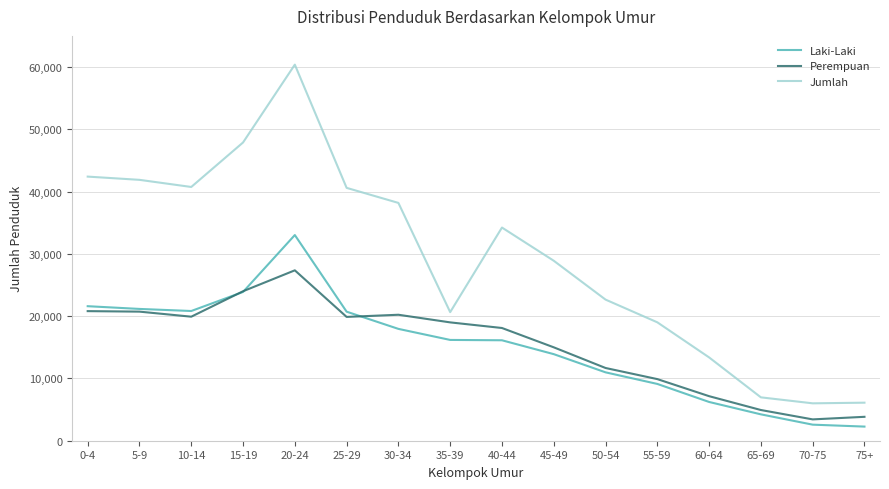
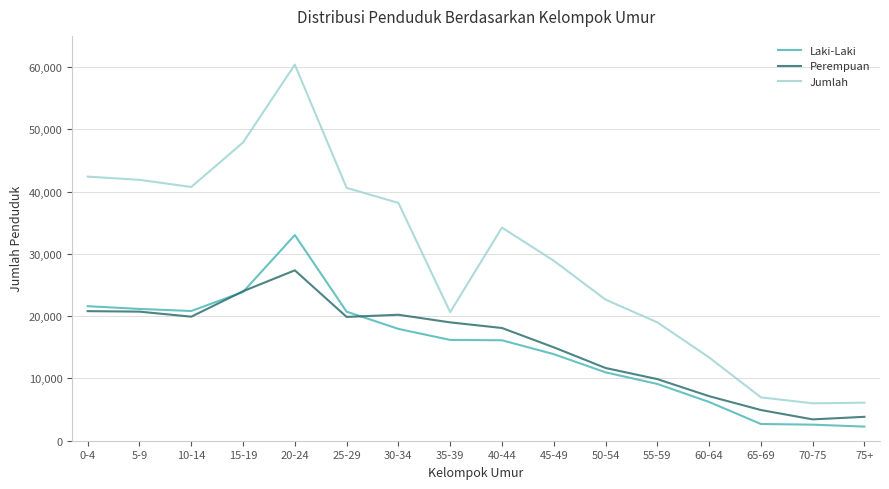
  {
    "Laki-Laki": {
      "0-4": "22,000",
      "5-9": "21,000",
      "10-14": "21,000",
      "20-24": "33,000",
      "25-29": "21,000",
      "30-34": "18,000",
      "35-39": "16,000",
      "40-44": "16,000",
      "45-49": "14,000",
      "50-54": "11,000",
      "55-59": "9,000",
      "60-64": "6,000",
-     "65-69": "4,000",
+     "65-69": "3,000",
      "70-75": "3,000",
      "75+": "2,000"
    },
    "Perempuan": {
      "0-4": "21,000",
      "5-9": "21,000",
      "10-14": "20,000",
      "20-24": "27,000",
      "25-29": "20,000",
      "30-34": "20,000",
      "35-39": "19,000",
      "40-44": "18,000",
      "45-49": "15,000",
      "50-54": "12,000",
      "55-59": "10,000",
      "60-64": "7,000",
      "65-69": "5,000",
      "70-75": "3,000",
      "75+": "4,000"
    },
    "Jumlah": {
      "0-4": "42,000",
      "5-9": "42,000",
      "10-14": "41,000",
      "15-19": "48,000",
      "20-24": "60,000",
      "25-29": "41,000",
      "30-34": "38,000",
      "35-39": "21,000",
      "40-44": "34,000",
      "45-49": "29,000",
      "50-54": "23,000",
      "55-59": "19,000",
      "60-64": "13,000",
      "65-69": "7,000",
      "70-75": "6,000",
      "75+": "6,000"
    }
  }
